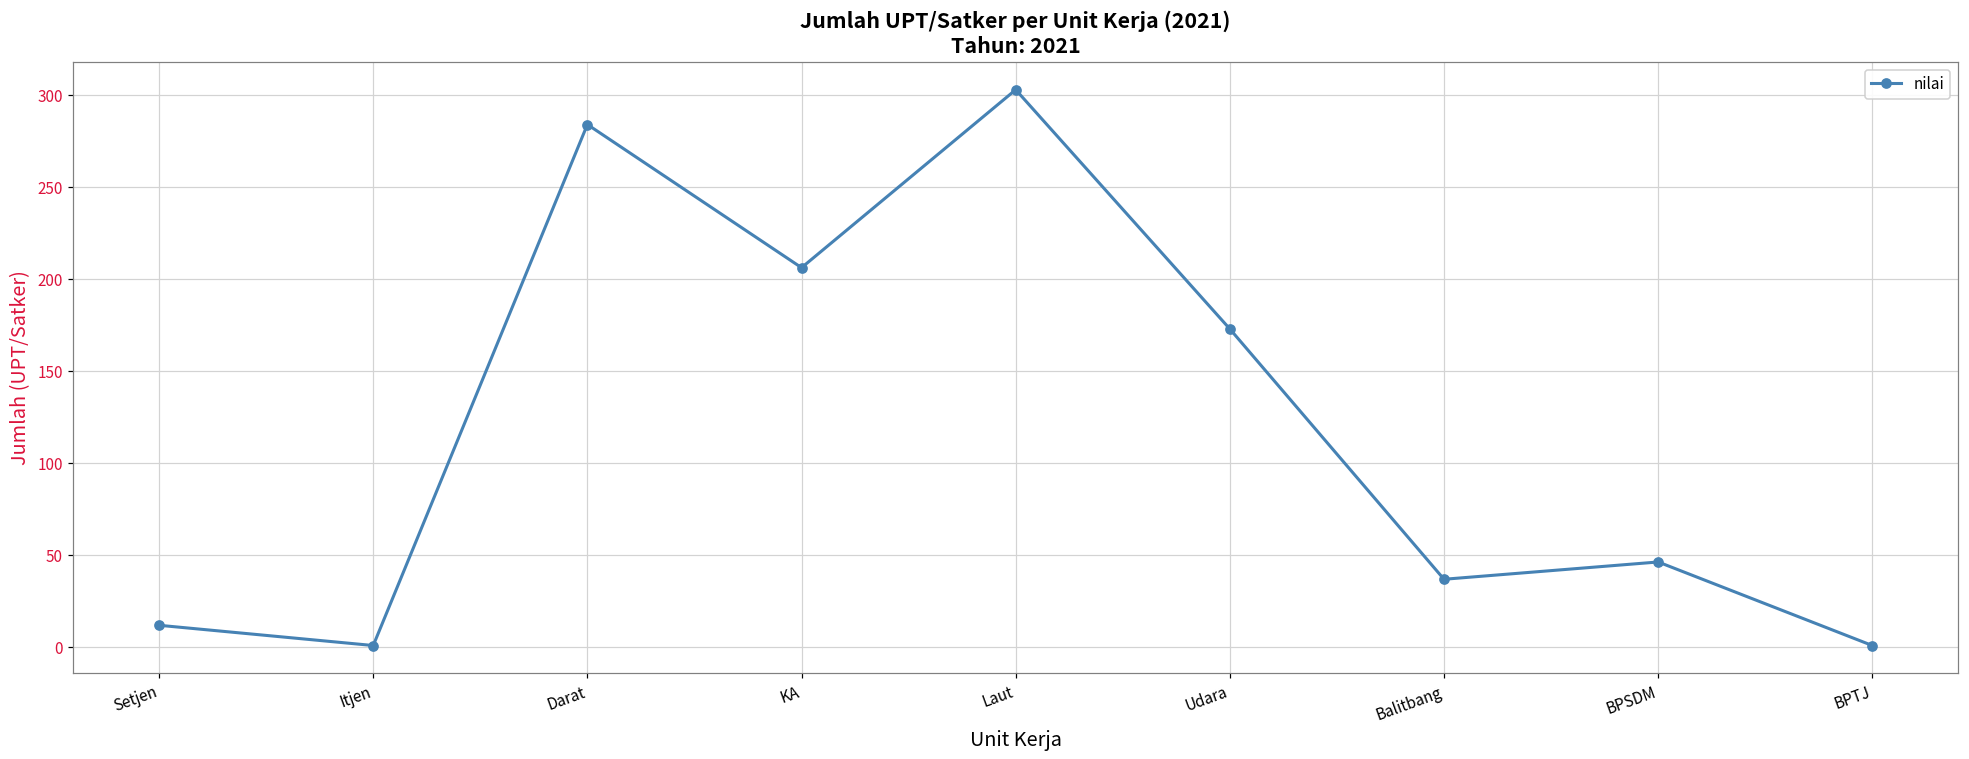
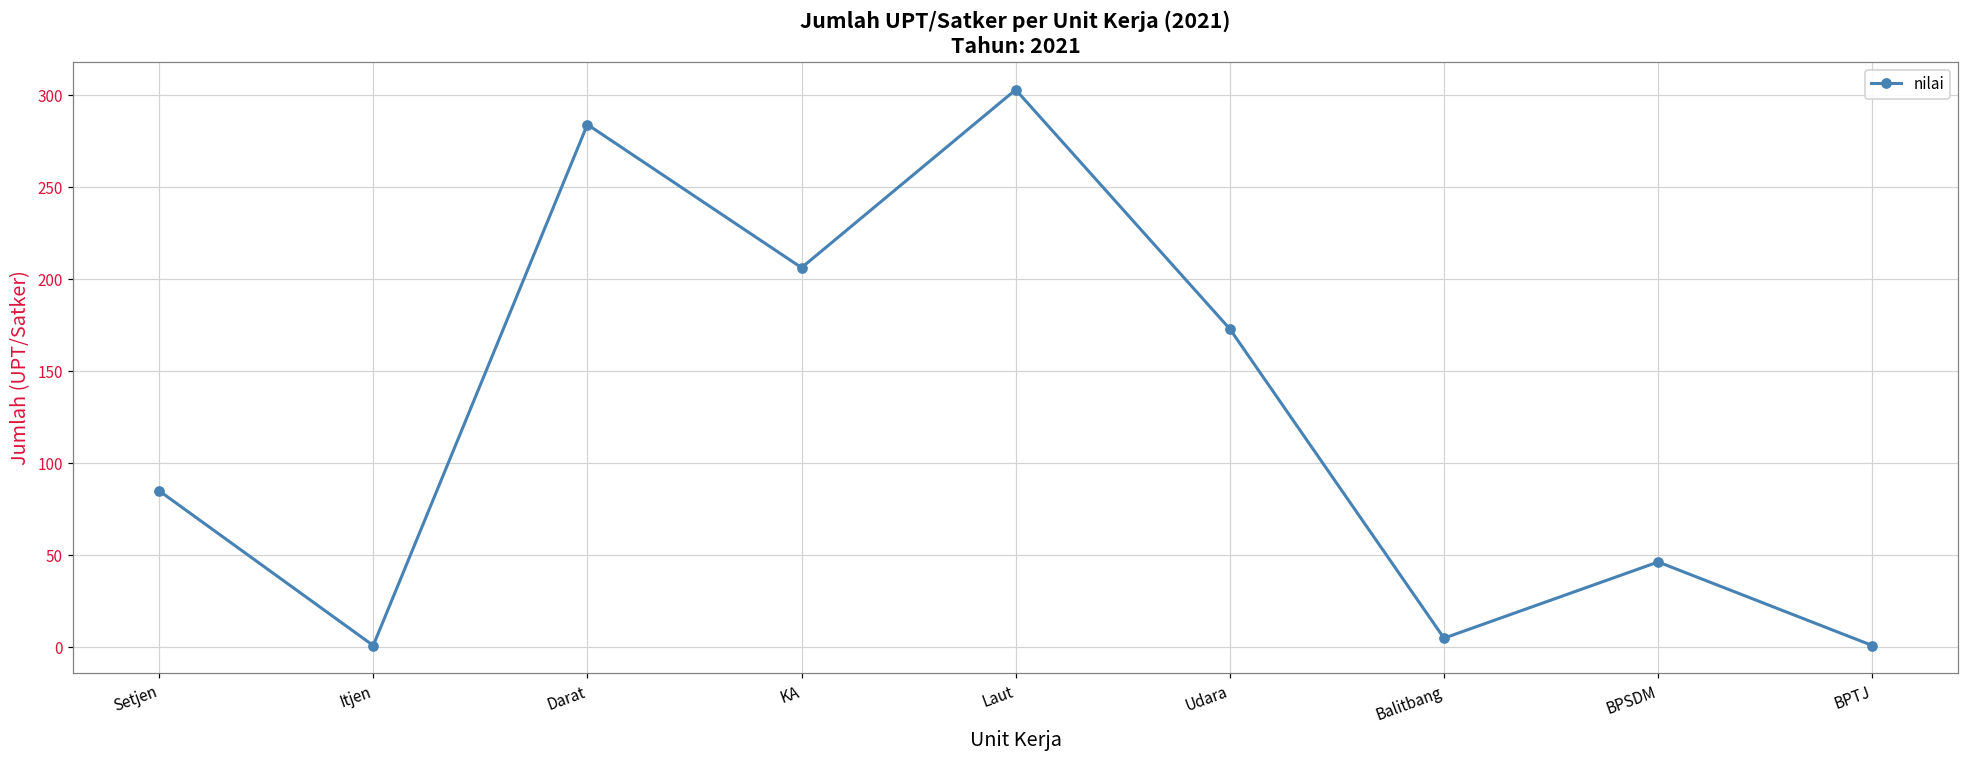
  {
-   "Setjen": 12,
+   "Setjen": 85,
    "Itjen": 1,
    "Darat": 284,
    "KA": 206,
    "Laut": 303,
    "Udara": 173,
-   "Balitbang": 37,
+   "Balitbang": 5,
    "BPSDM": 46,
    "BPTJ": 1
  }
